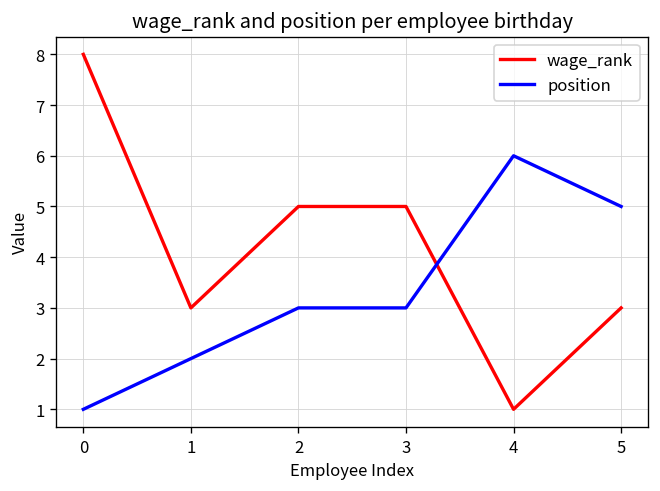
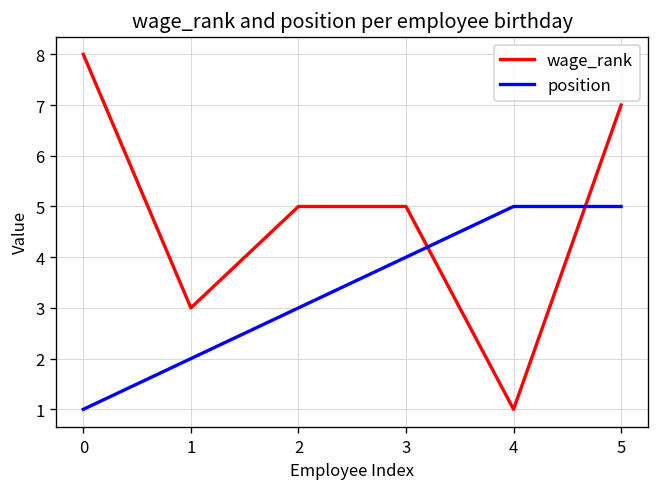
  {
    "wage_rank": {
      "0": 8,
      "1": 3,
      "2": 5,
      "3": 5,
      "4": 1,
-     "5": 3
+     "5": 7
    },
    "position": {
      "0": 1,
      "1": 2,
      "2": 3,
-     "3": 3,
-     "4": 6,
+     "3": 4,
+     "4": 5,
      "5": 5
    }
  }
